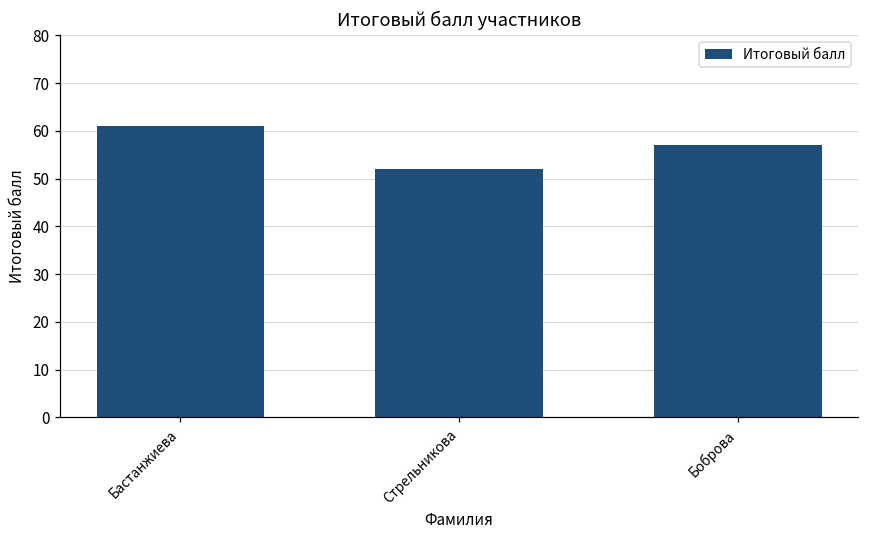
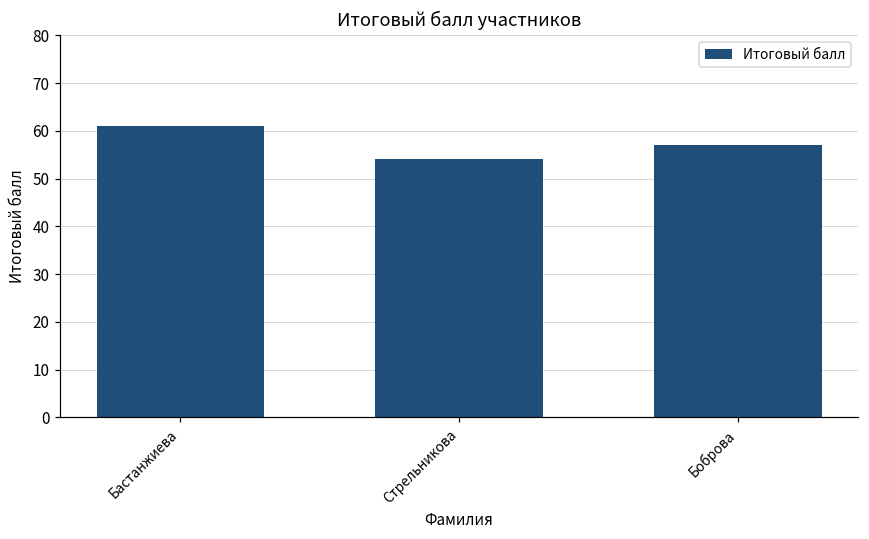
  {
    "Бастанжиева": 61,
-   "Стрельникова": 52,
+   "Стрельникова": 54,
    "Боброва": 57
  }
